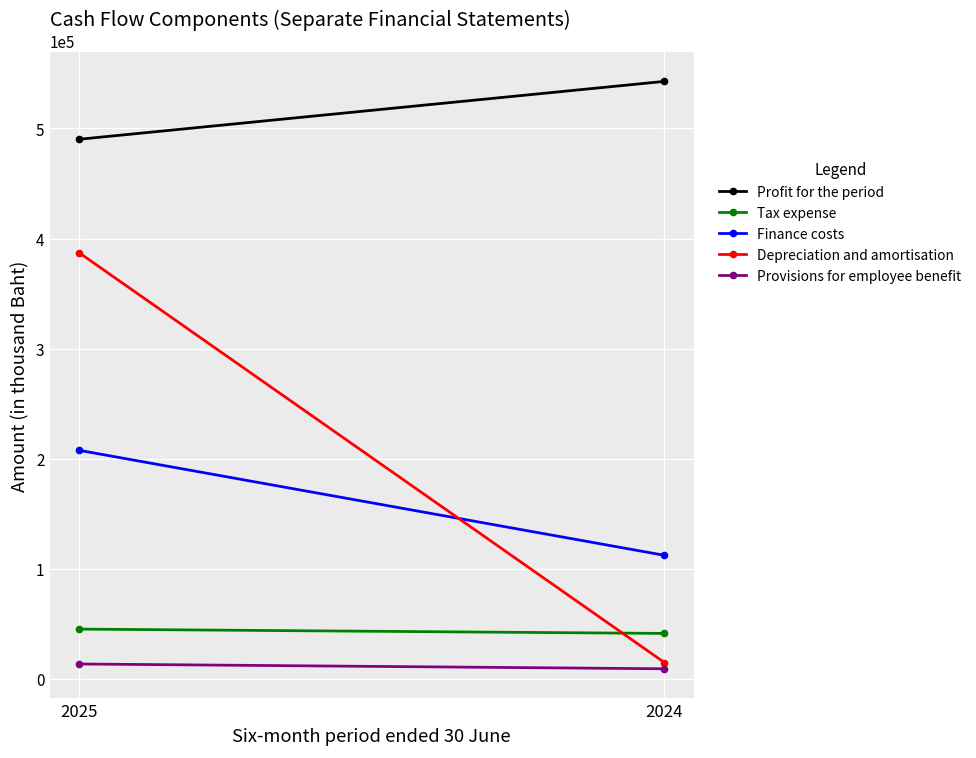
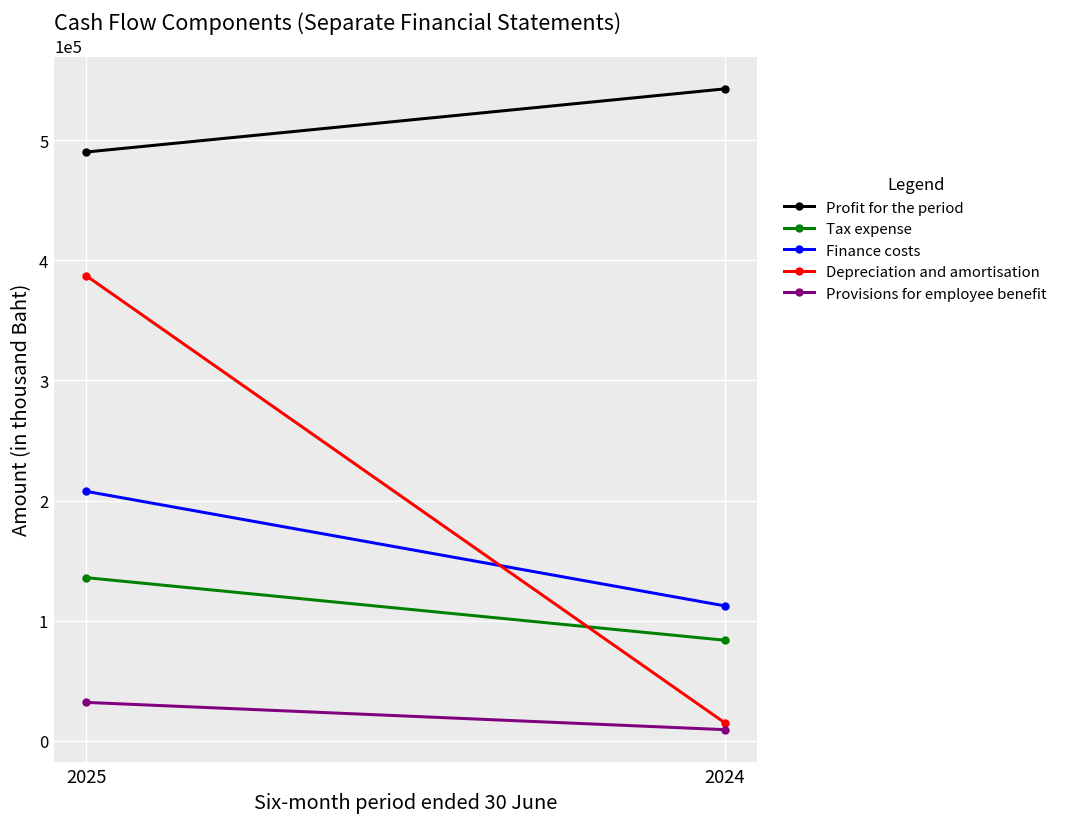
  {
    "Profit for the period": {
      "2025": 490000,
      "2024": 543000
    },
    "Tax expense": {
-     "2025": 45000,
-     "2024": 41000
+     "2025": 136000,
+     "2024": 84000
    },
    "Finance costs": {
      "2025": 208000,
      "2024": 112000
    },
    "Depreciation and amortisation": {
      "2025": 387000,
      "2024": 15000
    },
    "Provisions for employee benefit": {
-     "2025": 14000,
+     "2025": 32000,
      "2024": 9000
    }
  }
